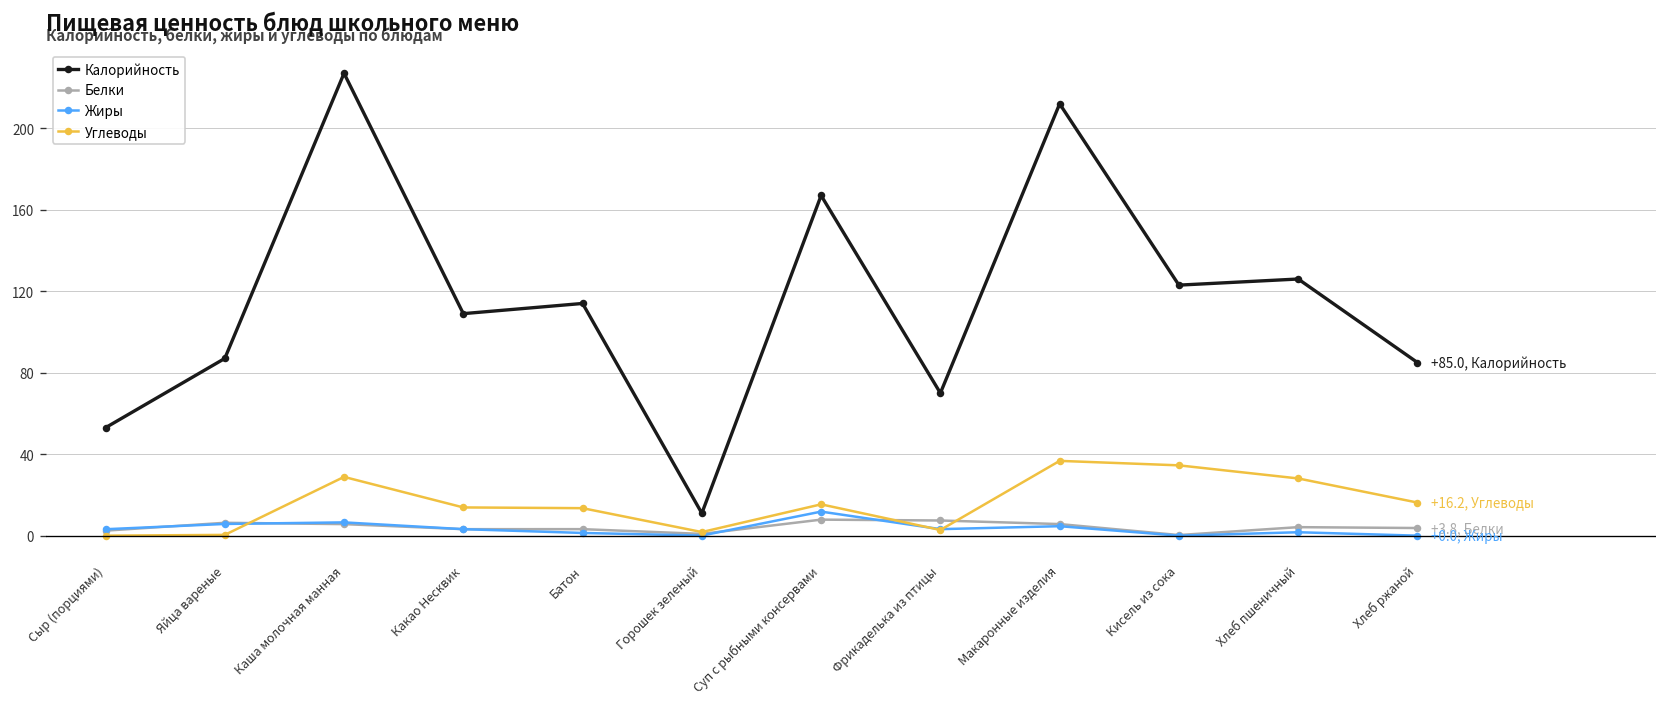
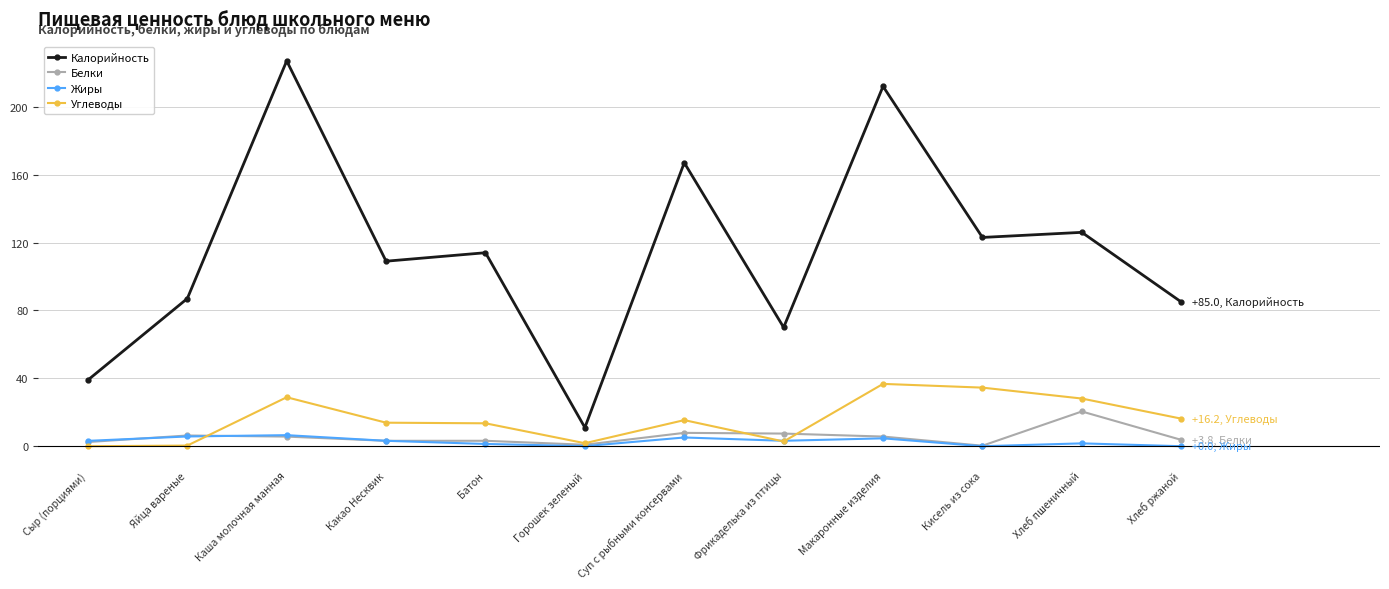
  {
    "Калорийность": {
-     "Сыр (порциями)": "53",
+     "Сыр (порциями)": "39",
      "Яйца вареные": "87",
      "Каша молочная манная": "227",
      "Какао Несквик": "109",
      "Батон": "114",
      "Горошек зеленый": "11",
      "Суп с рыбными консервами": "167",
      "Фрикаделька из птицы": "70",
      "Макаронные изделия": "212",
      "Кисель из сока": "123",
      "Хлеб пшеничный": "126"
    },
    "Белки": {
      "Батон": "3",
      "Суп с рыбными консервами": "8",
      "Фрикаделька из птицы": "7",
-     "Хлеб пшеничный": "4"
+     "Хлеб пшеничный": "20"
    },
    "Жиры": {
      "Батон": "1",
-     "Суп с рыбными консервами": "12",
+     "Суп с рыбными консервами": "5",
      "Хлеб пшеничный": "2"
    },
    "Углеводы": {
      "Хлеб ржаной": "+16.2,"
    }
  }
